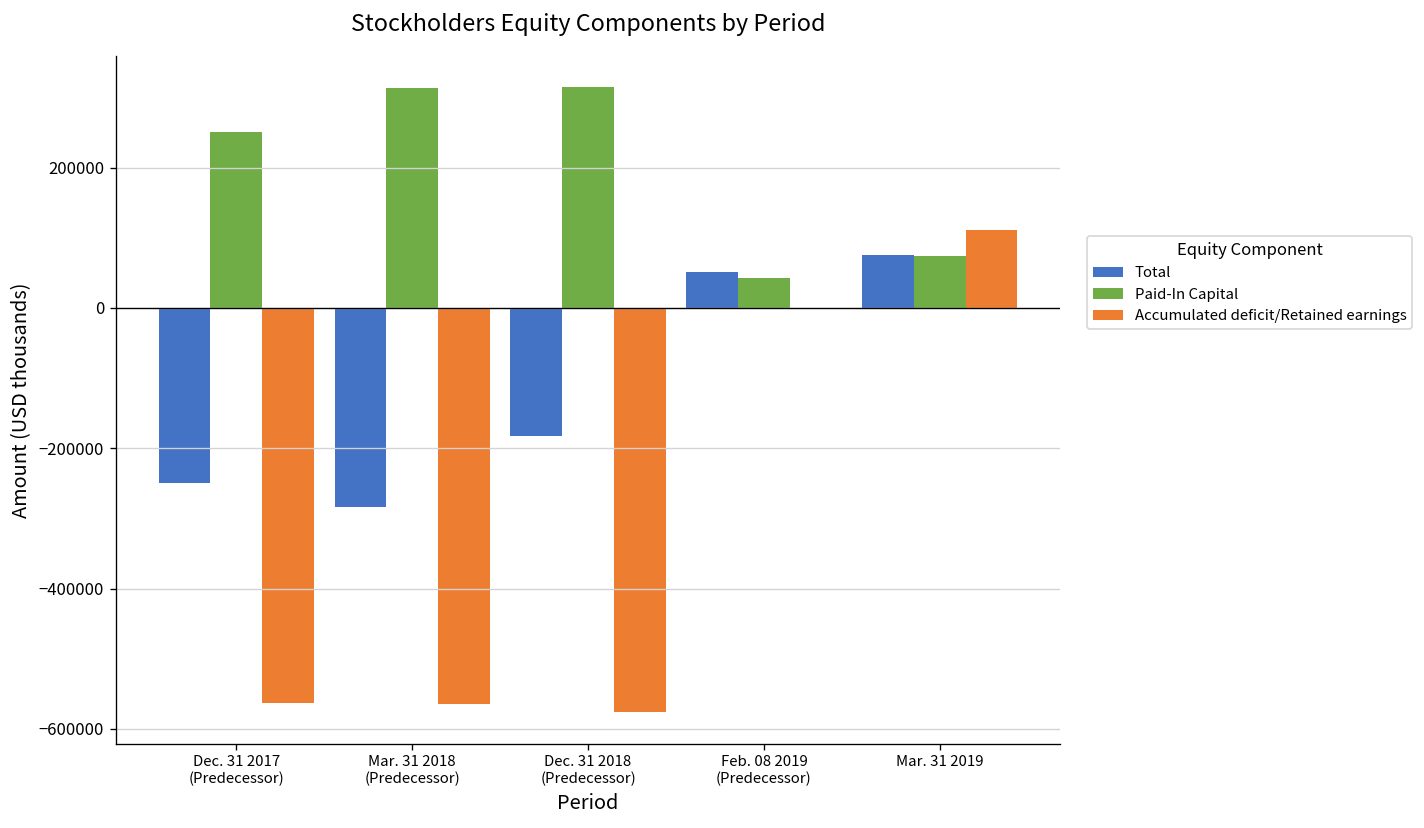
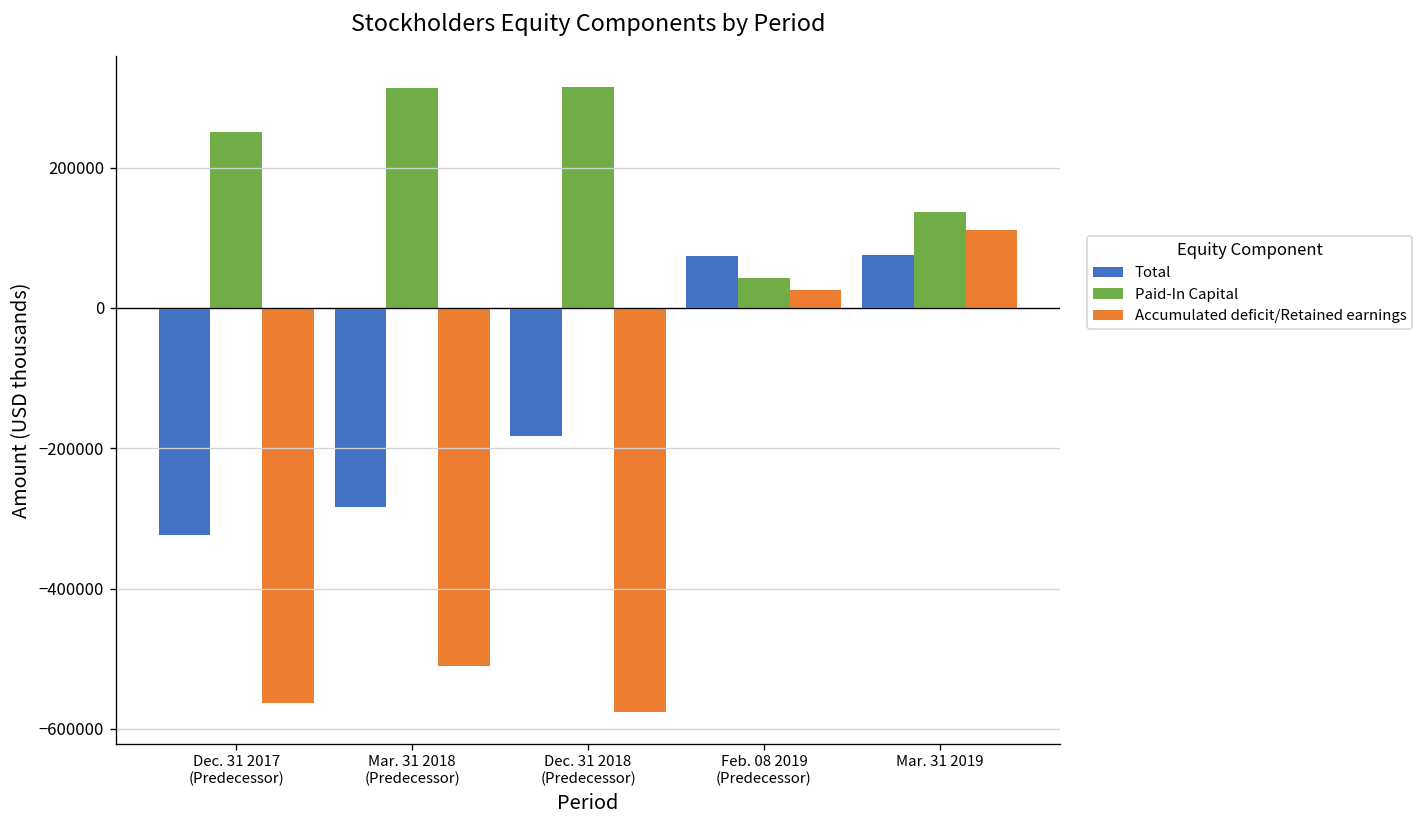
  {
    "Total": {
-     "Dec. 31 2017 (Predecessor)": -250000,
+     "Dec. 31 2017 (Predecessor)": -320000,
      "Mar. 31 2018 (Predecessor)": -280000,
      "Dec. 31 2018 (Predecessor)": -180000,
-     "Feb. 08 2019 (Predecessor)": 50000,
+     "Feb. 08 2019 (Predecessor)": 70000,
      "Mar. 31 2019": 70000
    },
    "Paid-In Capital": {
      "Dec. 31 2017 (Predecessor)": 250000,
      "Mar. 31 2018 (Predecessor)": 310000,
      "Dec. 31 2018 (Predecessor)": 310000,
      "Feb. 08 2019 (Predecessor)": 40000,
-     "Mar. 31 2019": 70000
+     "Mar. 31 2019": 140000
    },
    "Accumulated deficit/Retained earnings": {
      "Dec. 31 2017 (Predecessor)": -560000,
-     "Mar. 31 2018 (Predecessor)": -560000,
+     "Mar. 31 2018 (Predecessor)": -510000,
      "Dec. 31 2018 (Predecessor)": -580000,
-     "Feb. 08 2019 (Predecessor)": 0,
+     "Feb. 08 2019 (Predecessor)": 30000,
      "Mar. 31 2019": 110000
    }
  }
